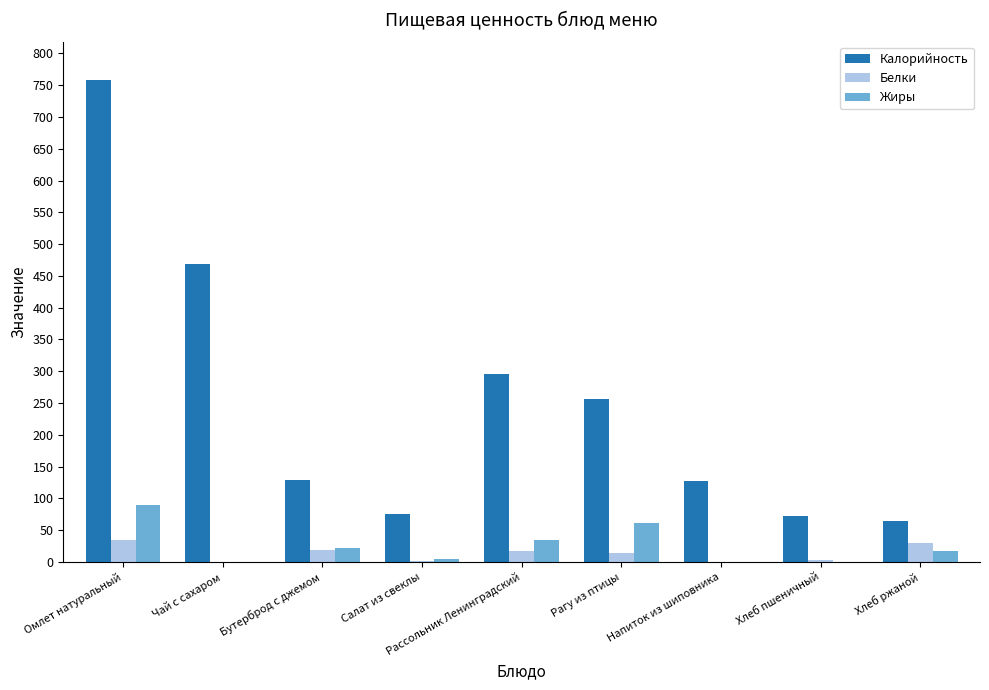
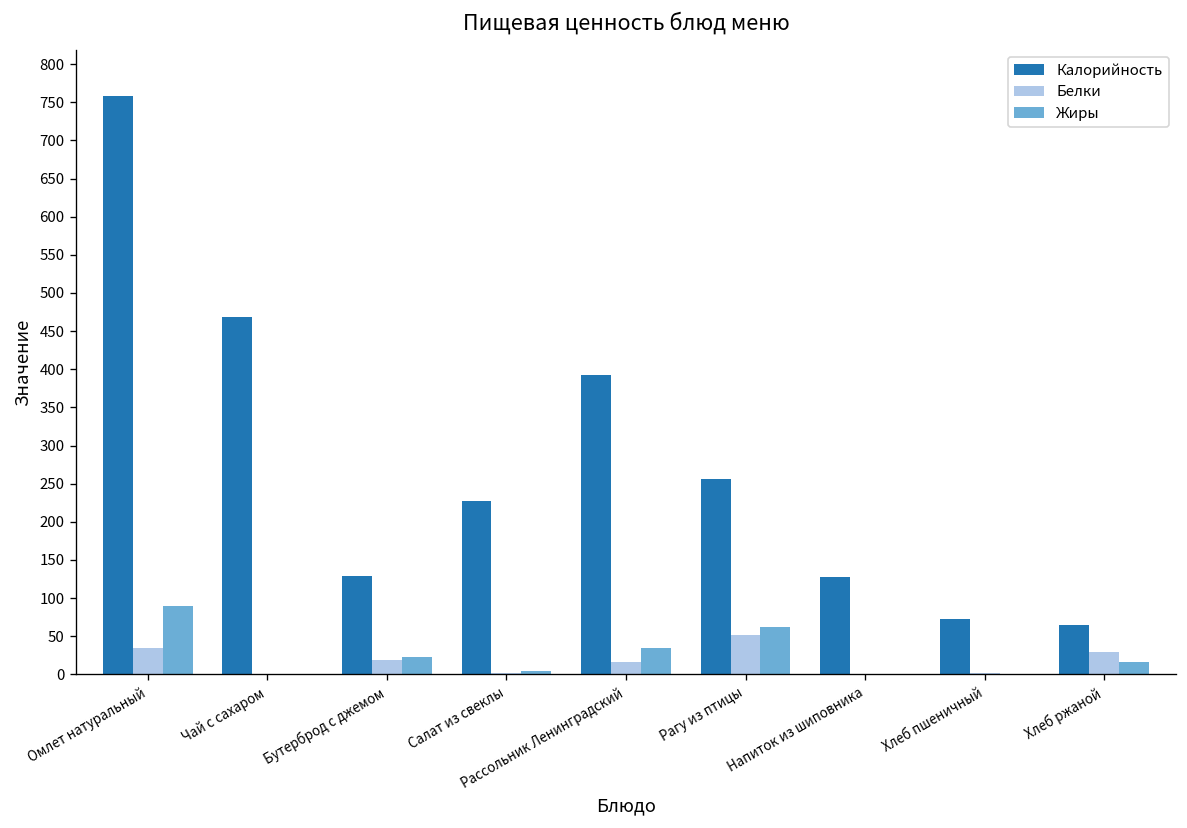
  {
    "Калорийность": {
      "Омлет натуральный": 760,
      "Чай с сахаром": 470,
      "Бутерброд с джемом": 130,
-     "Салат из свеклы": 80,
-     "Рассольник Ленинградский": 300,
+     "Салат из свеклы": 230,
+     "Рассольник Ленинградский": 390,
      "Рагу из птицы": 260,
      "Напиток из шиповника": 130,
      "Хлеб пшеничный": 70,
      "Хлеб ржаной": 60
    },
    "Белки": {
      "Омлет натуральный": 30,
      "Бутерброд с джемом": 20,
      "Рассольник Ленинградский": 20,
-     "Рагу из птицы": 10,
+     "Рагу из птицы": 50,
      "Хлеб ржаной": 30
    },
    "Жиры": {
      "Омлет натуральный": 90,
      "Чай с сахаром": 0,
      "Бутерброд с джемом": 20,
      "Салат из свеклы": 0,
      "Рассольник Ленинградский": 30,
      "Рагу из птицы": 60,
      "Хлеб ржаной": 20
    }
  }
